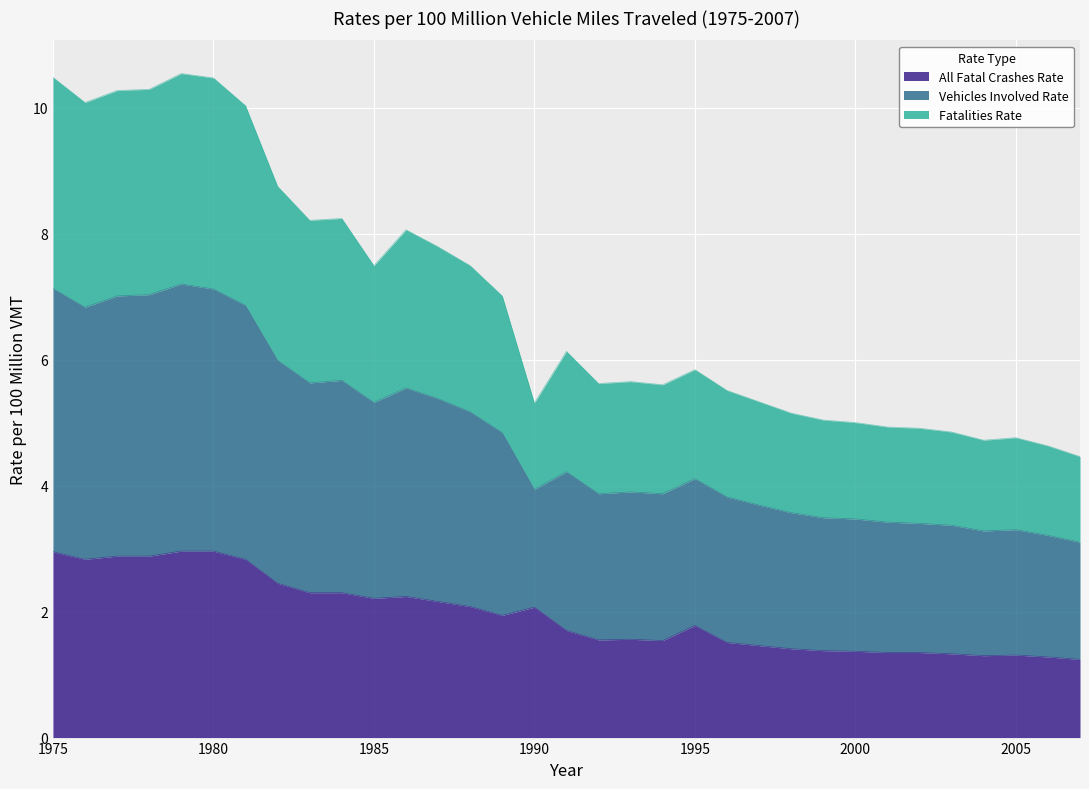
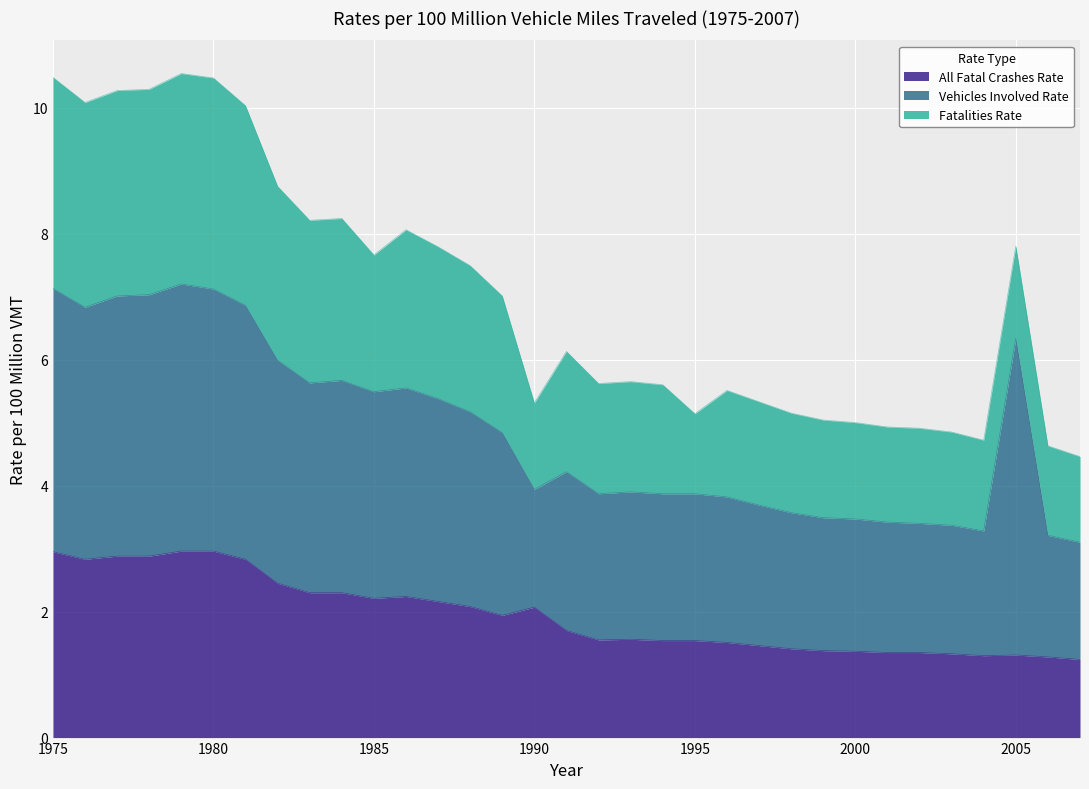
  {
    "All Fatal Crashes Rate": {
      "1975": 3.0,
      "1980": 3.0,
      "1985": 2.2,
      "1990": 2.1,
-     "1995": 1.8,
+     "1995": 1.5,
      "2000": 1.4,
      "2005": 1.3
    },
    "Vehicles Involved Rate": {
      "1975": 4.2,
      "1980": 4.2,
-     "1985": 3.1,
+     "1985": 3.3,
      "1990": 1.9,
      "1995": 2.3,
      "2000": 2.1,
-     "2005": 2.0
+     "2005": 5.0
    },
    "Fatalities Rate": {
      "1975": 3.4,
      "1980": 3.4,
      "1985": 2.2,
      "1990": 1.4,
-     "1995": 1.7,
+     "1995": 1.3,
      "2000": 1.5,
      "2005": 1.5
    }
  }
